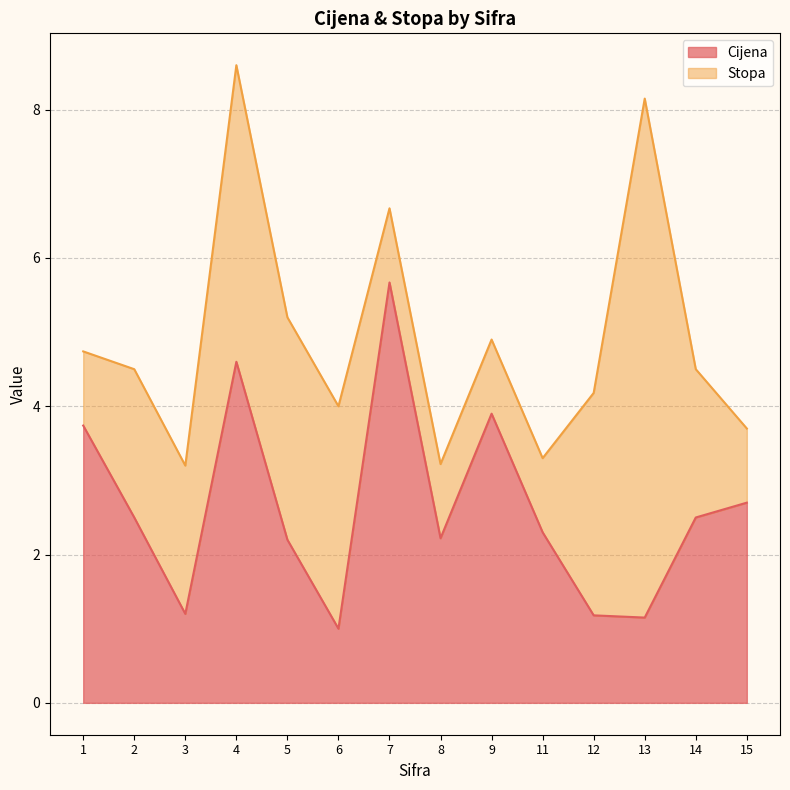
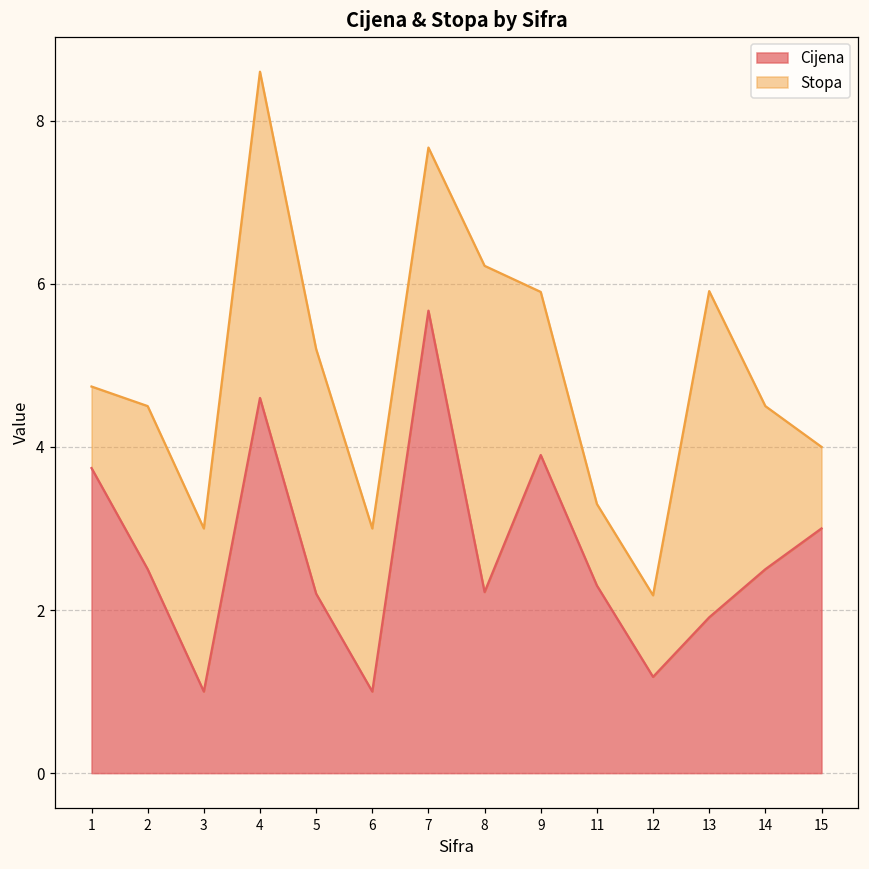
  {
    "Cijena": {
      "1": 3.7,
      "2": 2.5,
-     "3": 1.2,
+     "3": 1.0,
      "4": 4.6,
      "5": 2.2,
      "6": 1.0,
      "7": 5.7,
      "8": 2.2,
      "9": 3.9,
      "11": 2.3,
      "12": 1.2,
-     "13": 1.2,
+     "13": 1.9,
      "14": 2.5,
-     "15": 2.7
+     "15": 3.0
    },
    "Stopa": {
      "1": 1,
      "2": 2,
      "3": 2,
      "4": 4,
      "5": 3,
-     "6": 3,
-     "7": 1,
-     "8": 1,
-     "9": 1,
+     "6": 2,
+     "7": 2,
+     "8": 4,
+     "9": 2,
      "11": 1,
-     "12": 3,
-     "13": 7,
+     "12": 1,
+     "13": 4,
      "14": 2,
      "15": 1
    }
  }
